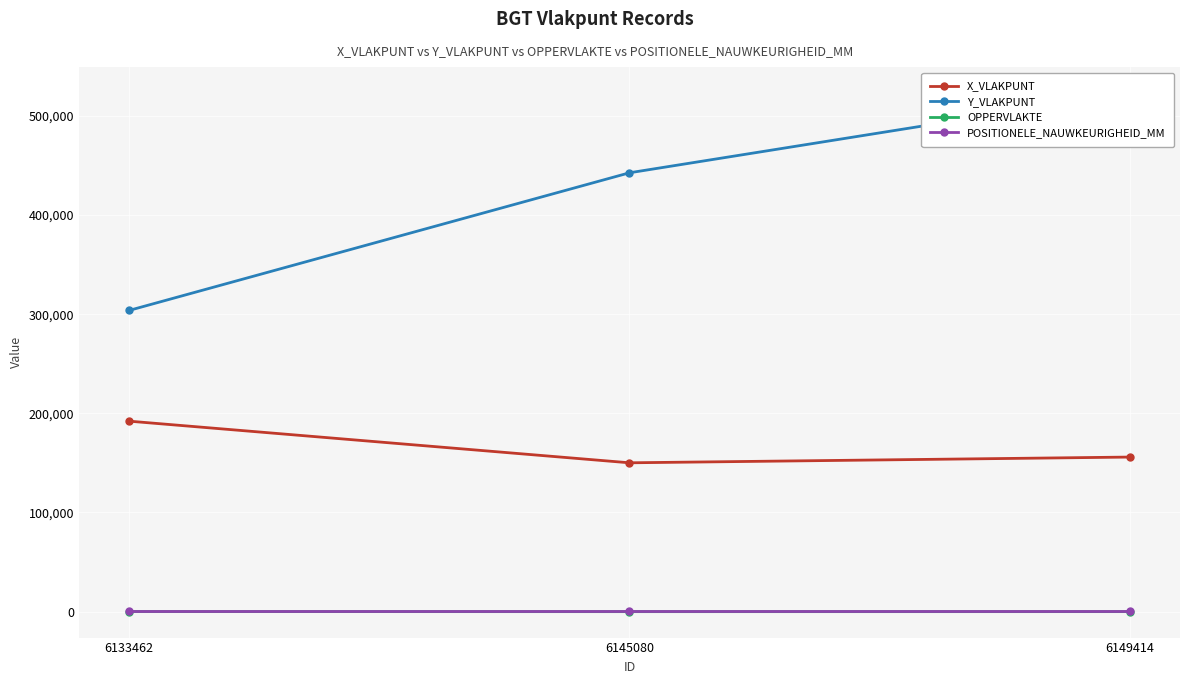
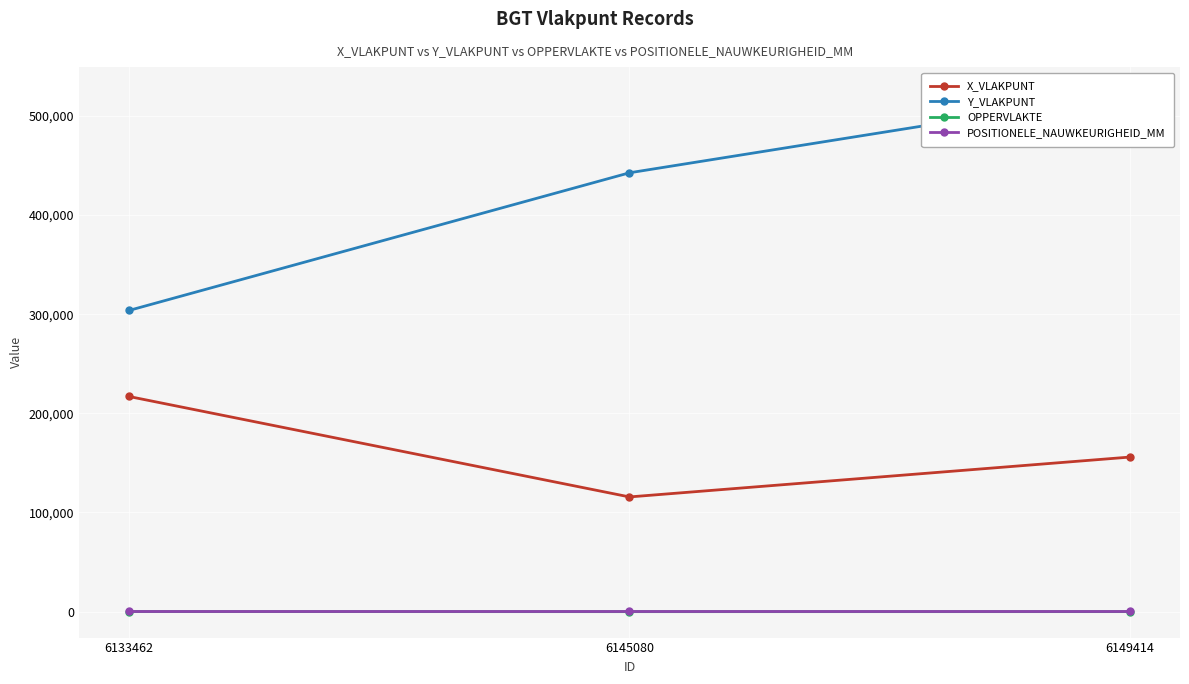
  {
    "X_VLAKPUNT": {
-     "6133462": "190,000",
-     "6145080": "150,000",
+     "6133462": "220,000",
+     "6145080": "120,000",
      "6149414": "160,000"
    },
    "Y_VLAKPUNT": {
      "6133462": "300,000",
      "6145080": "440,000"
    }
  }
